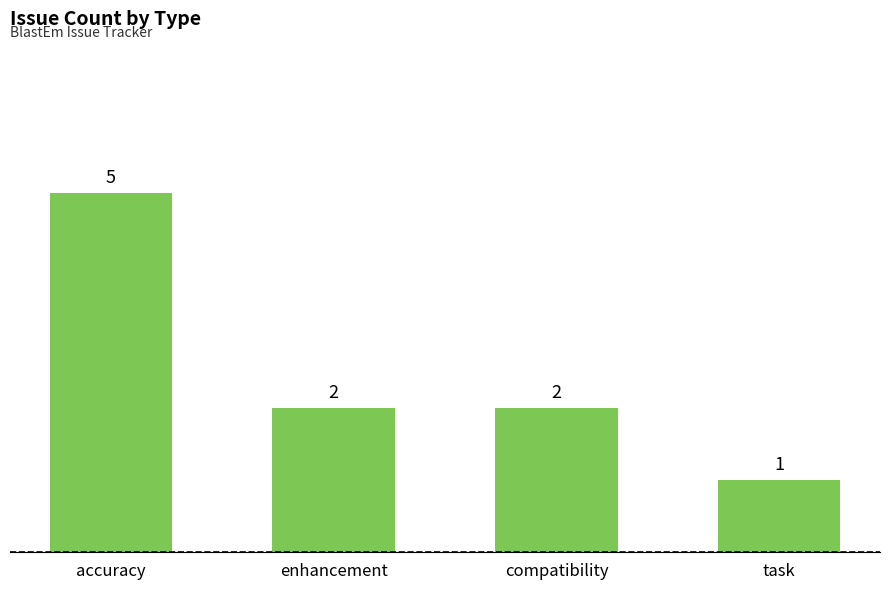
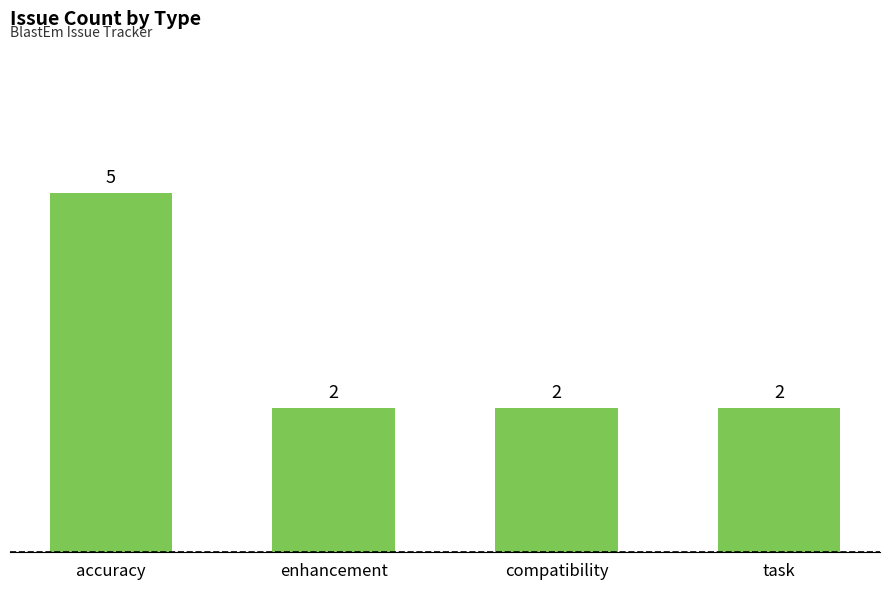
  {
    "accuracy": 5,
    "enhancement": 2,
    "compatibility": 2,
-   "task": 1
+   "task": 2
  }
